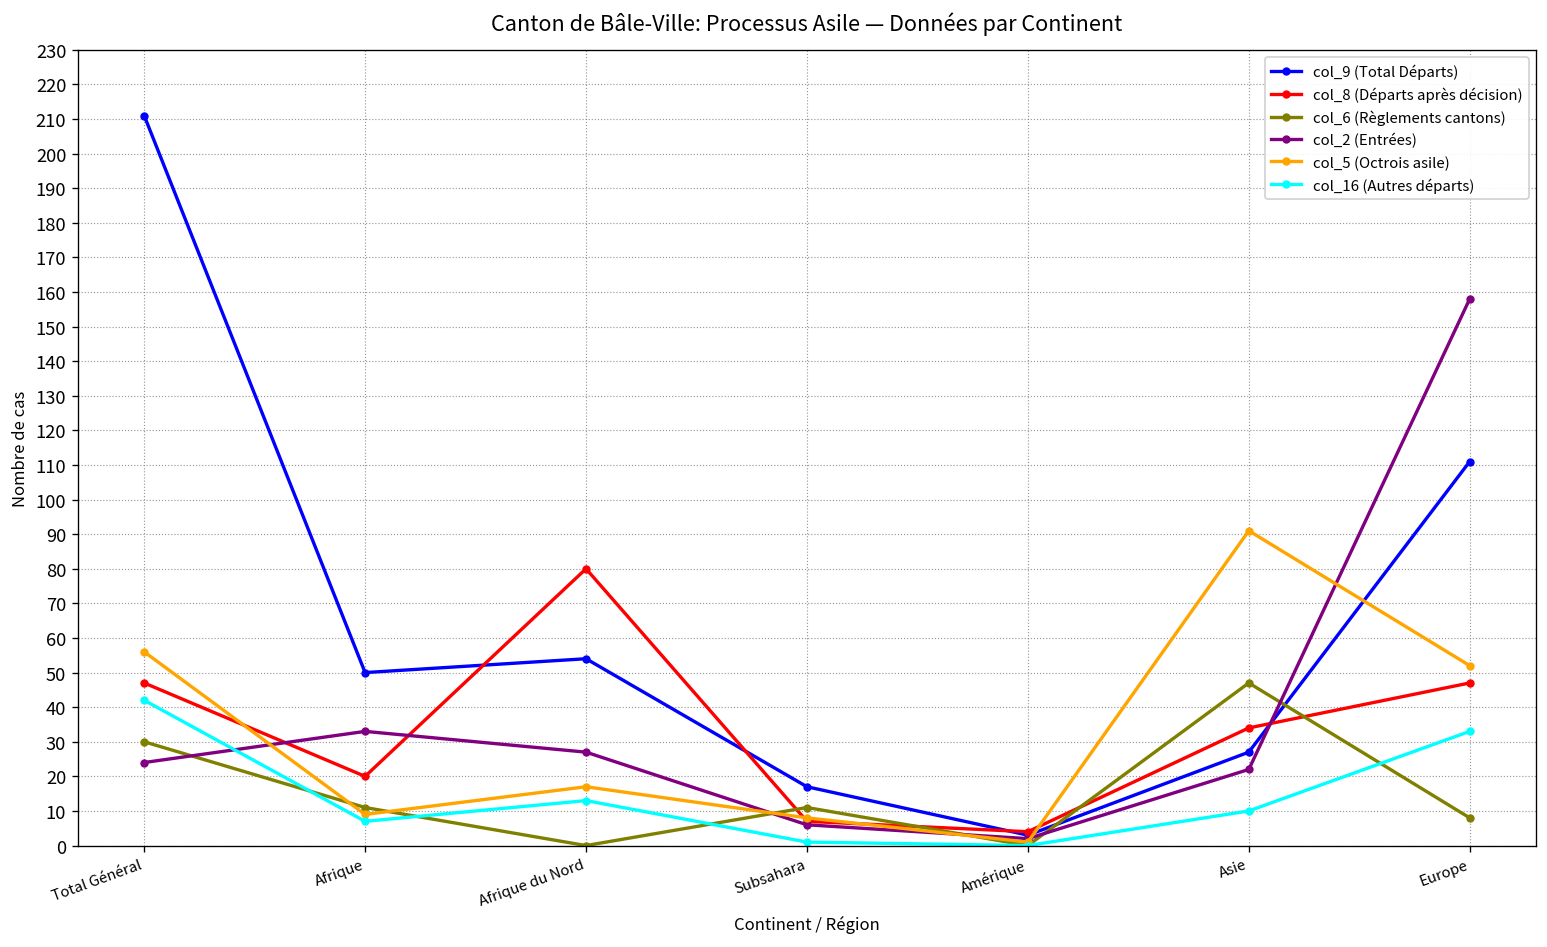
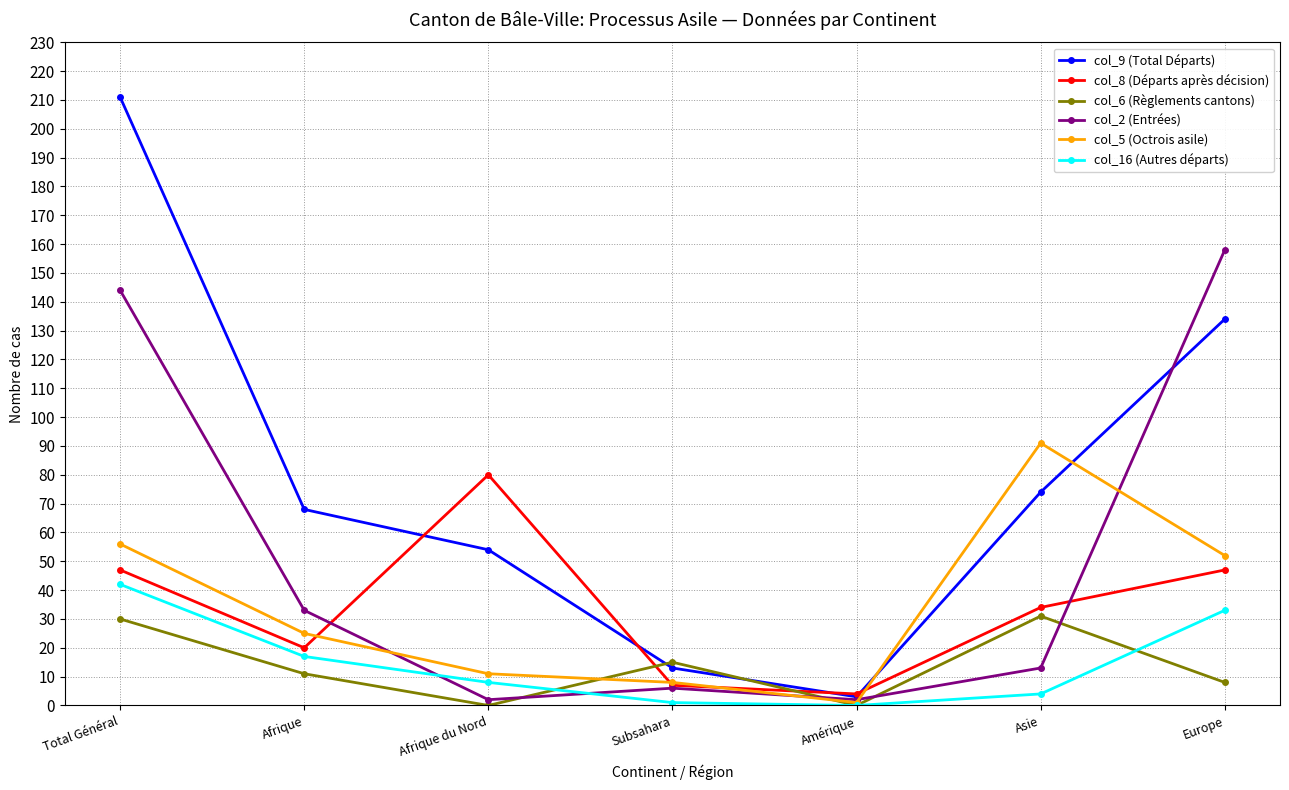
  {
    "col_9 (Total Départs)": {
      "Total Général": 211,
-     "Afrique": 50,
+     "Afrique": 68,
      "Afrique du Nord": 54,
-     "Subsahara": 17,
+     "Subsahara": 13,
      "Amérique": 3,
-     "Asie": 27,
-     "Europe": 111
+     "Asie": 74,
+     "Europe": 134
    },
    "col_8 (Départs après décision)": {
      "Total Général": 47,
      "Afrique": 20,
      "Afrique du Nord": 80,
      "Subsahara": 7,
      "Amérique": 4,
      "Asie": 34,
      "Europe": 47
    },
    "col_6 (Règlements cantons)": {
      "Total Général": 30,
      "Afrique": 11,
      "Afrique du Nord": 0,
-     "Subsahara": 11,
-     "Asie": 47,
+     "Subsahara": 15,
+     "Asie": 31,
      "Europe": 8
    },
    "col_2 (Entrées)": {
-     "Total Général": 24,
+     "Total Général": 144,
      "Afrique": 33,
-     "Afrique du Nord": 27,
+     "Afrique du Nord": 2,
      "Subsahara": 6,
      "Amérique": 2,
-     "Asie": 22,
+     "Asie": 13,
      "Europe": 158
    },
    "col_5 (Octrois asile)": {
      "Total Général": 56,
-     "Afrique": 9,
-     "Afrique du Nord": 17,
+     "Afrique": 25,
+     "Afrique du Nord": 11,
      "Subsahara": 8,
      "Amérique": 1,
      "Asie": 91,
      "Europe": 52
    },
    "col_16 (Autres départs)": {
      "Total Général": 42,
-     "Afrique": 7,
-     "Afrique du Nord": 13,
+     "Afrique": 17,
+     "Afrique du Nord": 8,
      "Subsahara": 1,
-     "Asie": 10,
+     "Asie": 4,
      "Europe": 33
    }
  }
